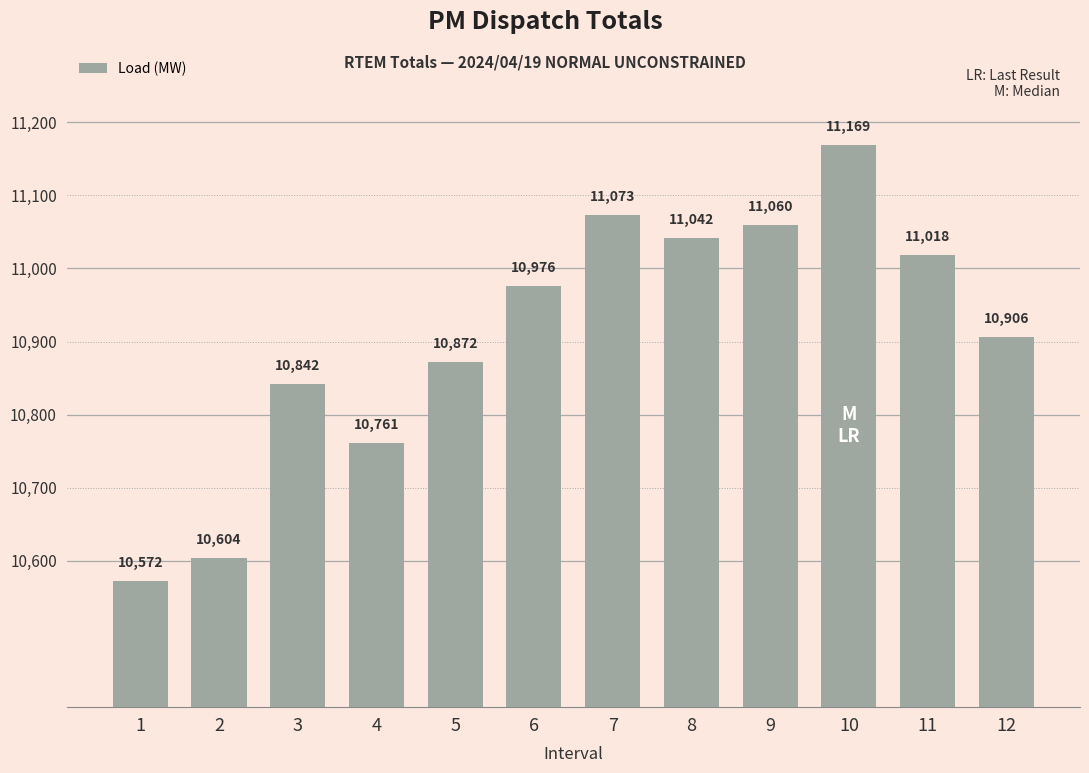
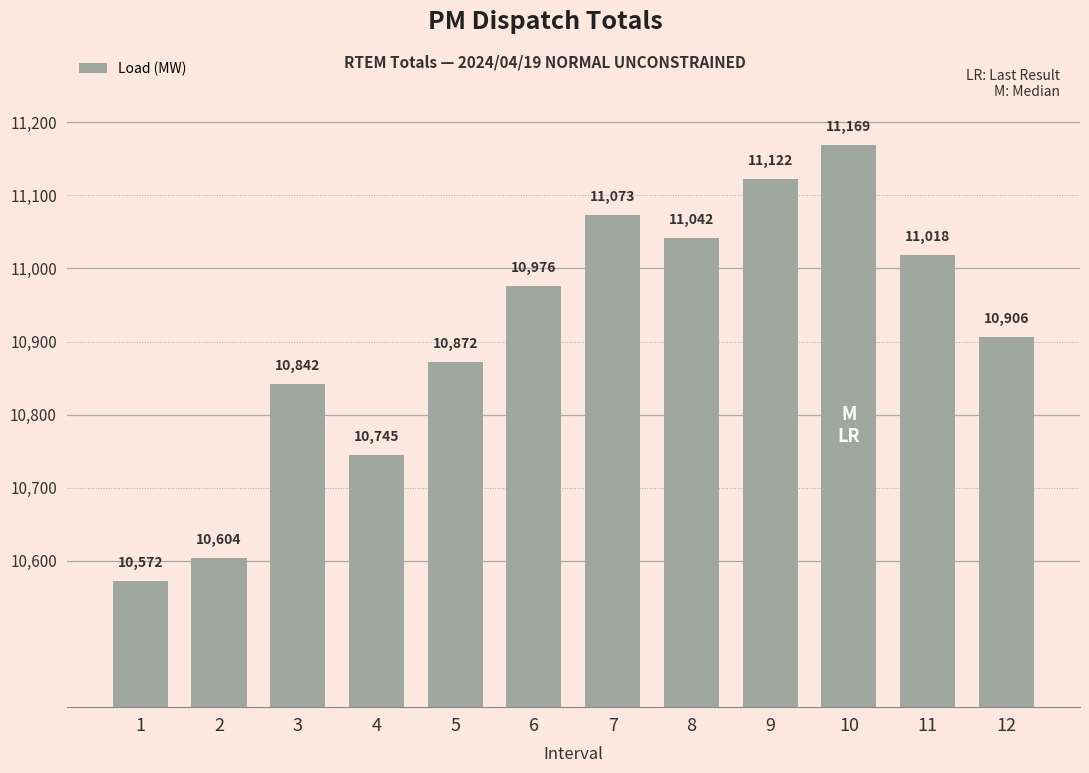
  {
    "1": "10,572",
    "2": "10,604",
    "3": "10,842",
-   "4": "10,761",
+   "4": "10,745",
    "5": "10,872",
    "6": "10,976",
    "7": "11,073",
    "8": "11,042",
-   "9": "11,060",
+   "9": "11,122",
    "10": "11,169",
    "11": "11,018",
    "12": "10,906"
  }
